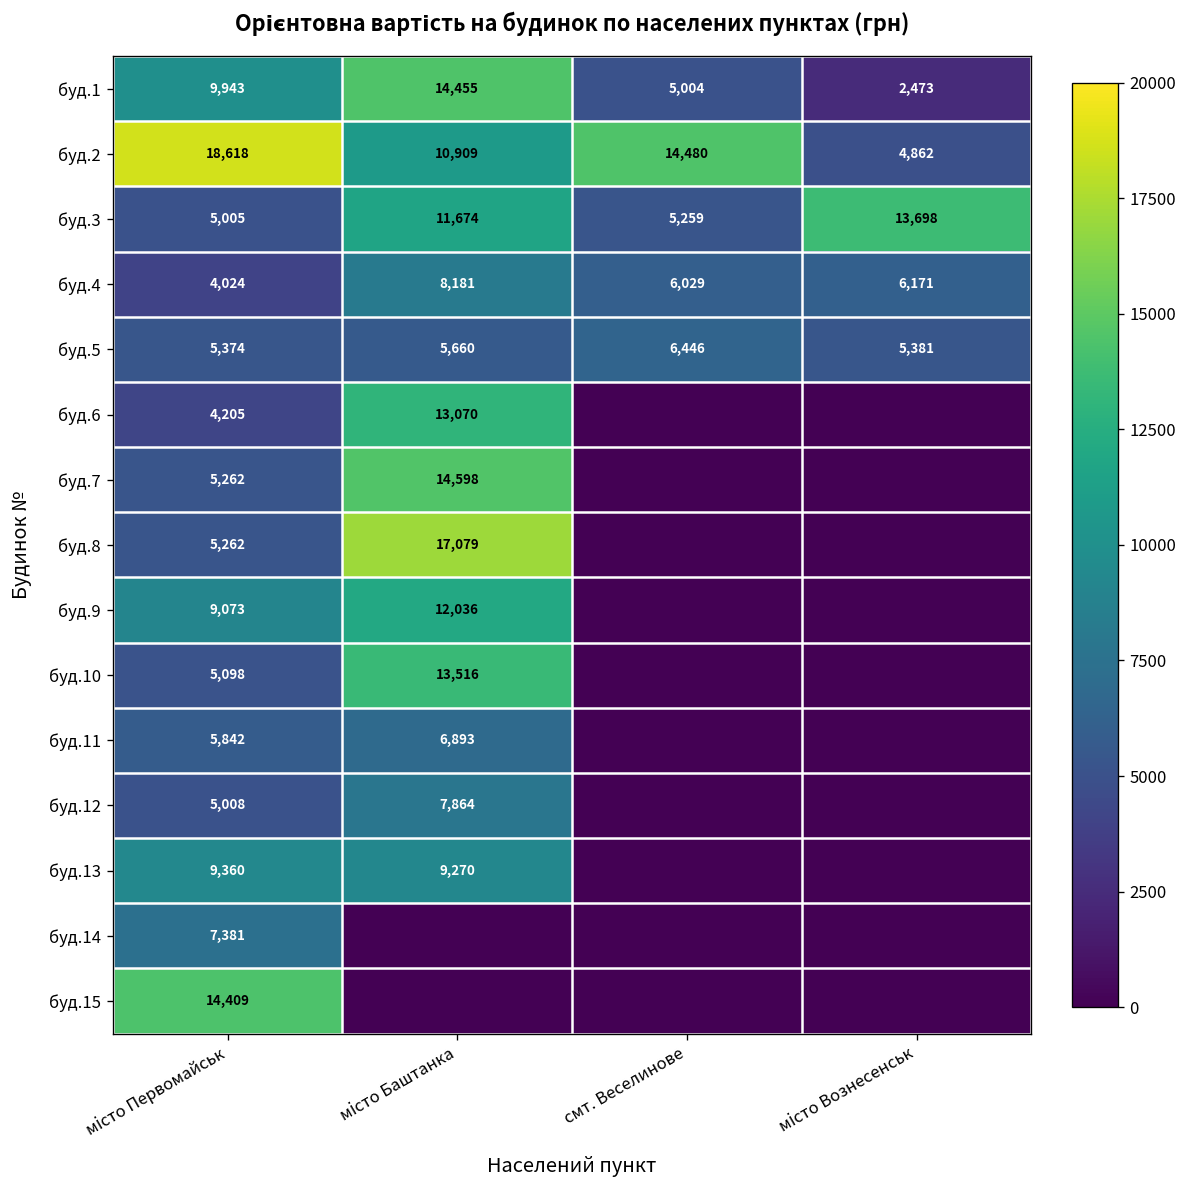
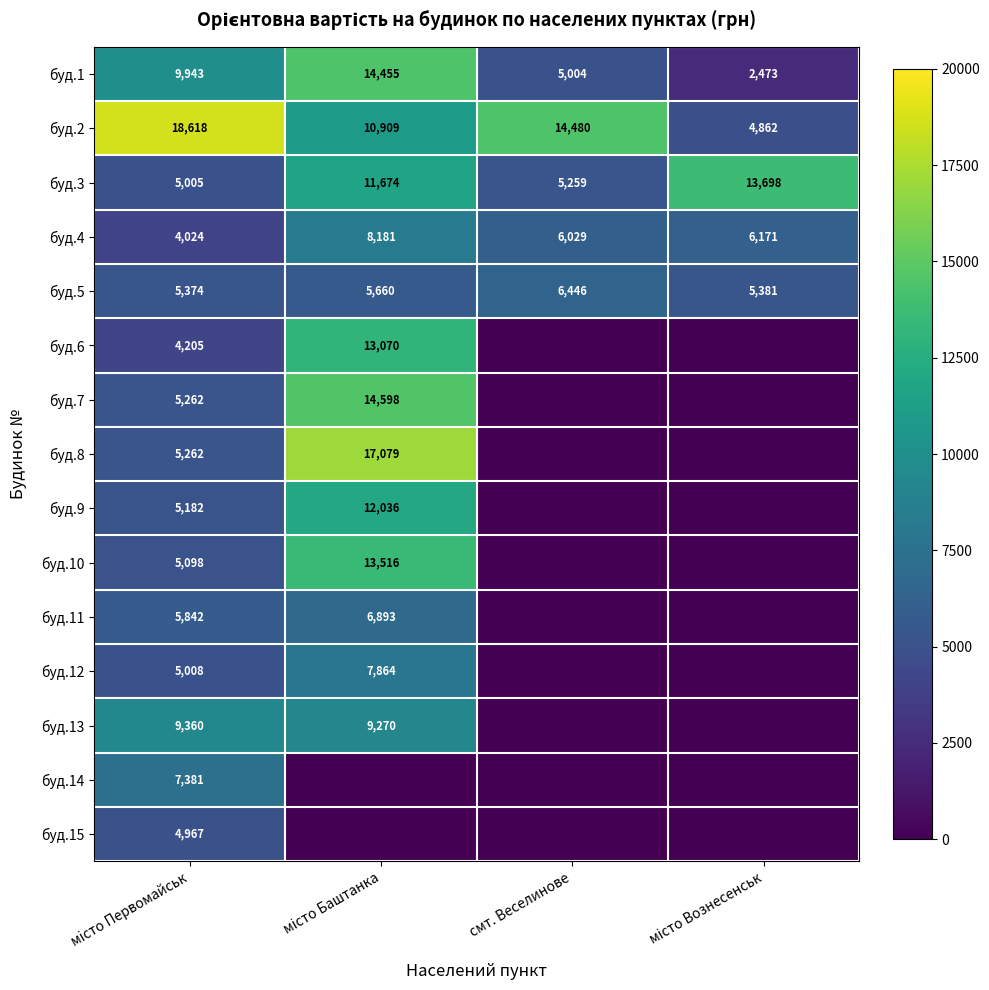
  {
    "буд.1": {
      "місто Первомайськ": "9,943",
      "місто Баштанка": "14,455",
      "смт. Веселинове": "5,004",
      "місто Вознесенськ": "2,473"
    },
    "буд.2": {
      "місто Первомайськ": "18,618",
      "місто Баштанка": "10,909",
      "смт. Веселинове": "14,480",
      "місто Вознесенськ": "4,862"
    },
    "буд.3": {
      "місто Первомайськ": "5,005",
      "місто Баштанка": "11,674",
      "смт. Веселинове": "5,259",
      "місто Вознесенськ": "13,698"
    },
    "буд.4": {
      "місто Первомайськ": "4,024",
      "місто Баштанка": "8,181",
      "смт. Веселинове": "6,029",
      "місто Вознесенськ": "6,171"
    },
    "буд.5": {
      "місто Первомайськ": "5,374",
      "місто Баштанка": "5,660",
      "смт. Веселинове": "6,446",
      "місто Вознесенськ": "5,381"
    },
    "буд.6": {
      "місто Первомайськ": "4,205",
      "місто Баштанка": "13,070"
    },
    "буд.7": {
      "місто Первомайськ": "5,262",
      "місто Баштанка": "14,598"
    },
    "буд.8": {
      "місто Первомайськ": "5,262",
      "місто Баштанка": "17,079"
    },
    "буд.9": {
-     "місто Первомайськ": "9,073",
+     "місто Первомайськ": "5,182",
      "місто Баштанка": "12,036"
    },
    "буд.10": {
      "місто Первомайськ": "5,098",
      "місто Баштанка": "13,516"
    },
    "буд.11": {
      "місто Первомайськ": "5,842",
      "місто Баштанка": "6,893"
    },
    "буд.12": {
      "місто Первомайськ": "5,008",
      "місто Баштанка": "7,864"
    },
    "буд.13": {
      "місто Первомайськ": "9,360",
      "місто Баштанка": "9,270"
    },
    "буд.14": {
      "місто Первомайськ": "7,381"
    },
    "буд.15": {
-     "місто Первомайськ": "14,409"
+     "місто Первомайськ": "4,967"
    }
  }
